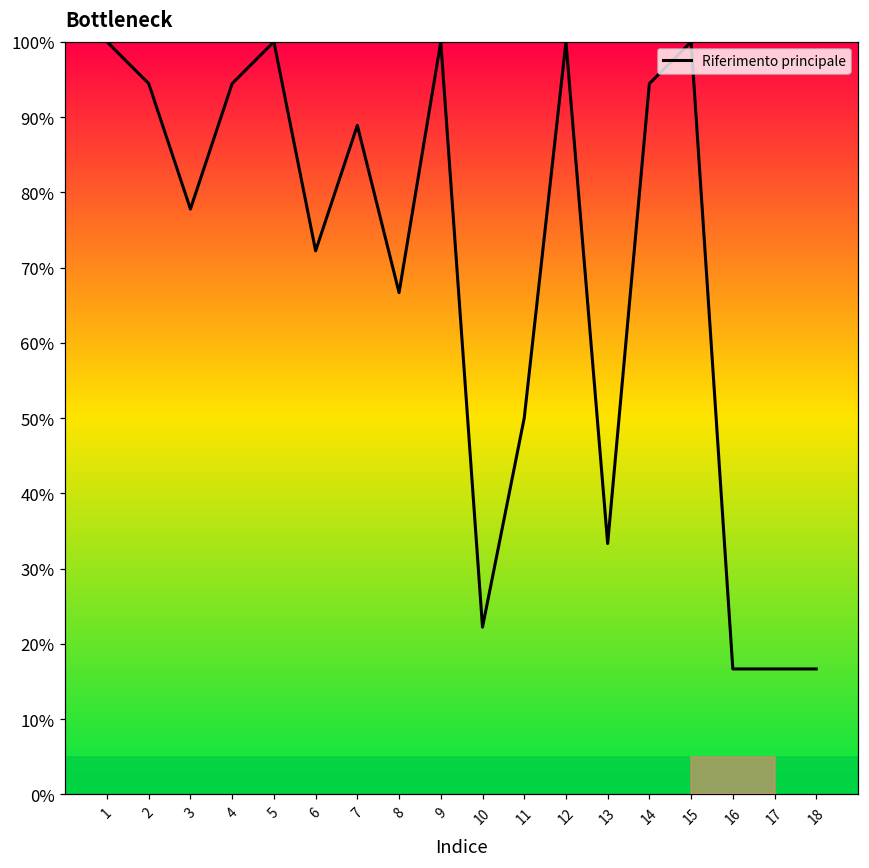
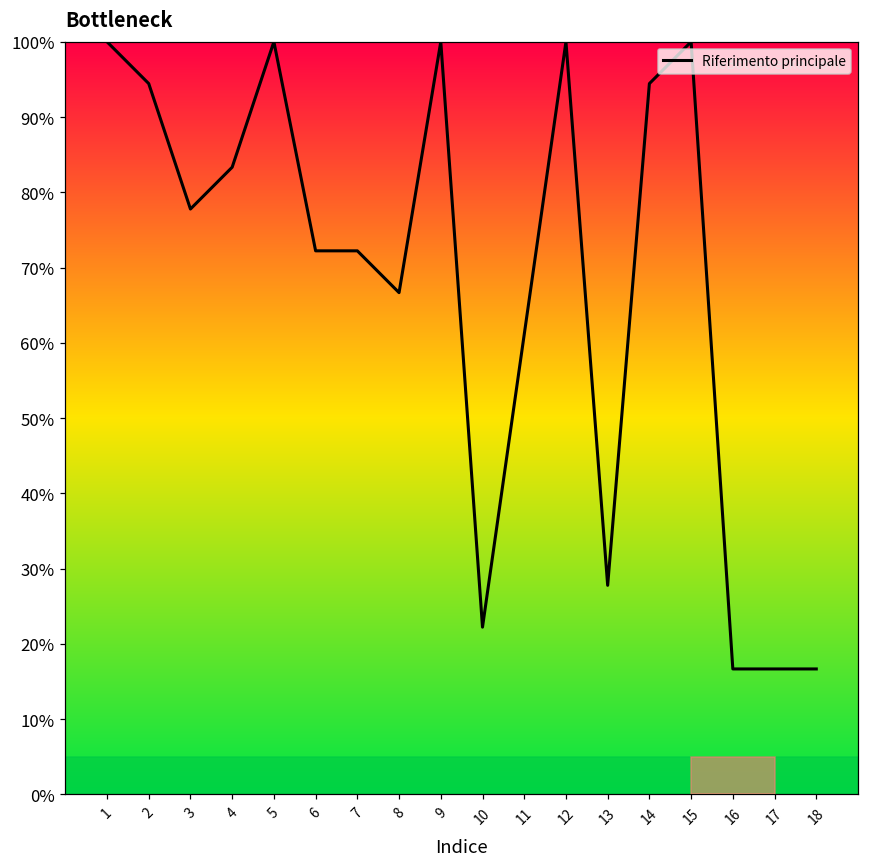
  {
    "1": "100%",
    "2": "94%",
    "3": "78%",
-   "4": "94%",
+   "4": "83%",
    "5": "100%",
    "6": "72%",
-   "7": "89%",
+   "7": "72%",
    "8": "67%",
    "9": "100%",
    "10": "22%",
-   "11": "50%",
+   "11": "61%",
    "12": "100%",
-   "13": "33%",
+   "13": "28%",
    "14": "94%",
    "15": "100%",
    "16": "17%",
    "17": "17%",
    "18": "17%"
  }
